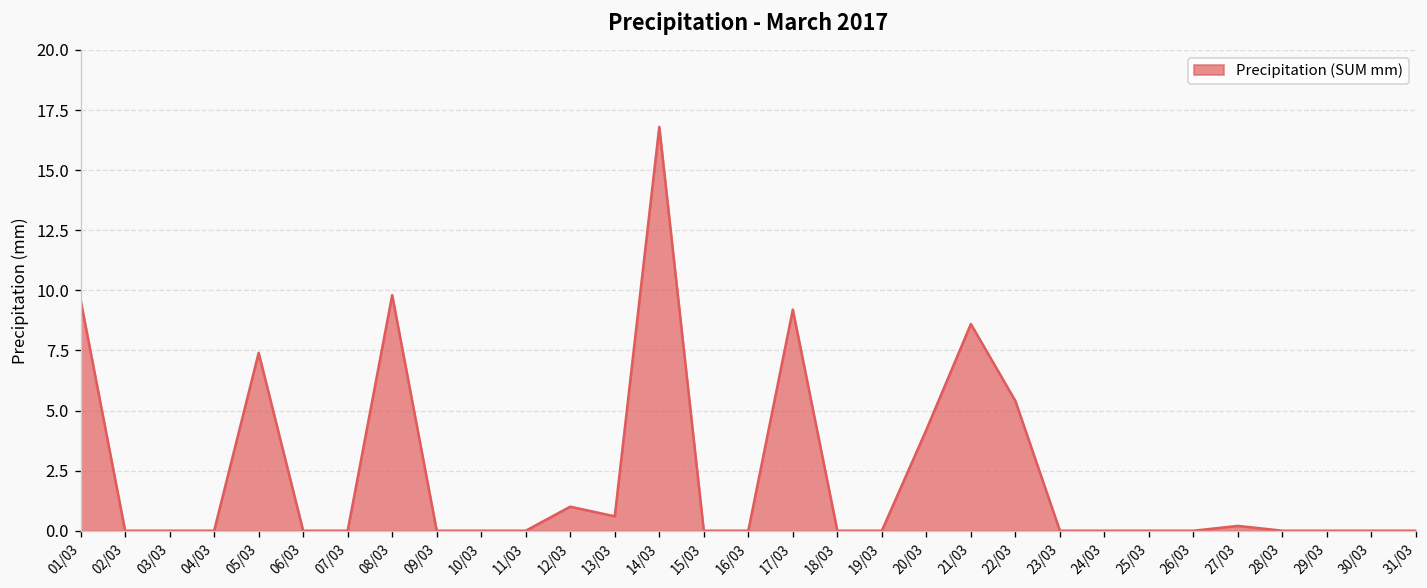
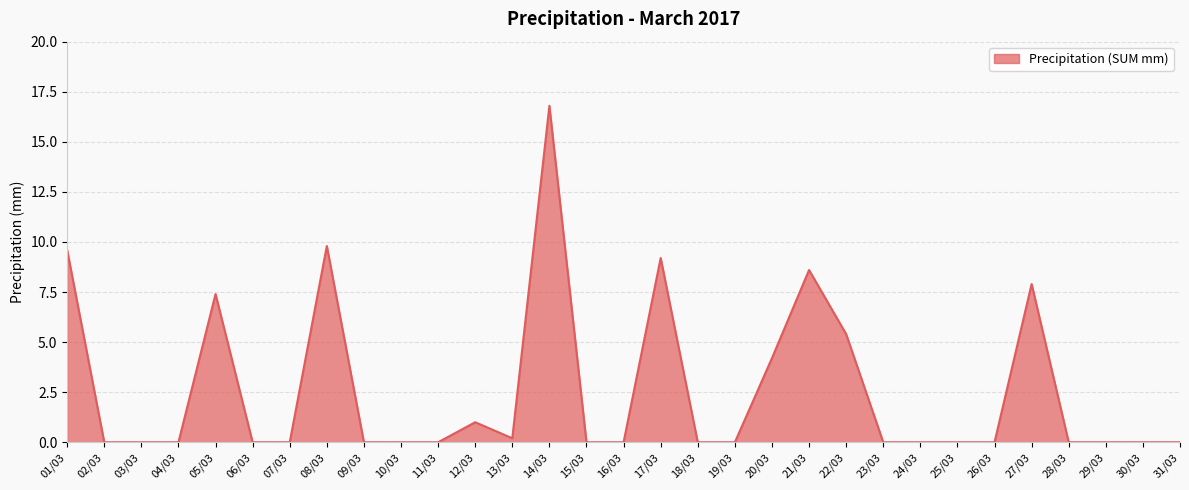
  {
    "01/03": 9.6,
    "02/03": 0.0,
    "03/03": 0.0,
    "04/03": 0.0,
    "05/03": 7.4,
    "06/03": 0.0,
    "07/03": 0.0,
    "08/03": 9.8,
    "09/03": 0.0,
    "10/03": 0.0,
    "11/03": 0.0,
    "12/03": 1.0,
-   "13/03": 0.6,
+   "13/03": 0.2,
    "14/03": 16.8,
    "15/03": 0.0,
    "16/03": 0.0,
    "17/03": 9.2,
    "18/03": 0.0,
    "19/03": 0.0,
    "20/03": 4.2,
    "21/03": 8.6,
    "22/03": 5.4,
    "23/03": 0.0,
    "24/03": 0.0,
    "25/03": 0.0,
    "26/03": 0.0,
-   "27/03": 0.2,
+   "27/03": 7.9,
    "28/03": 0.0,
    "29/03": 0.0,
    "30/03": 0.0,
    "31/03": 0.0
  }
